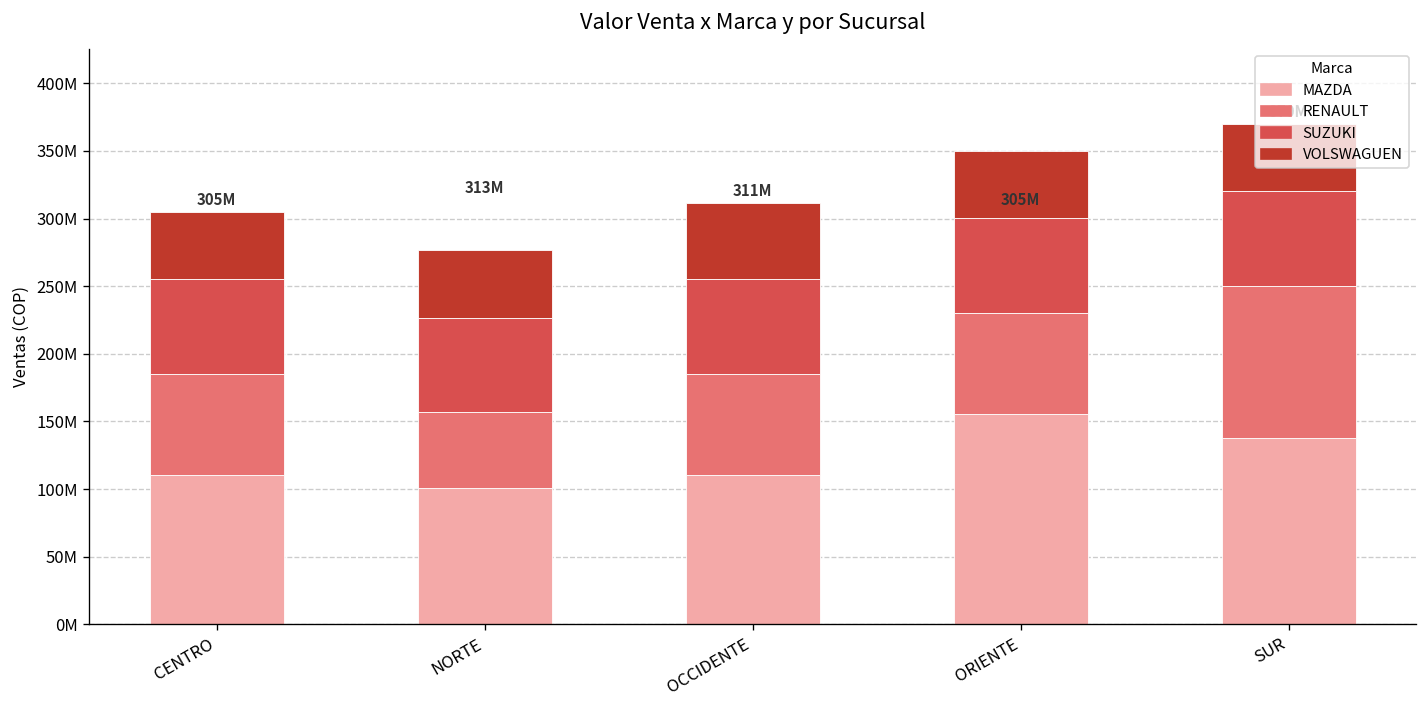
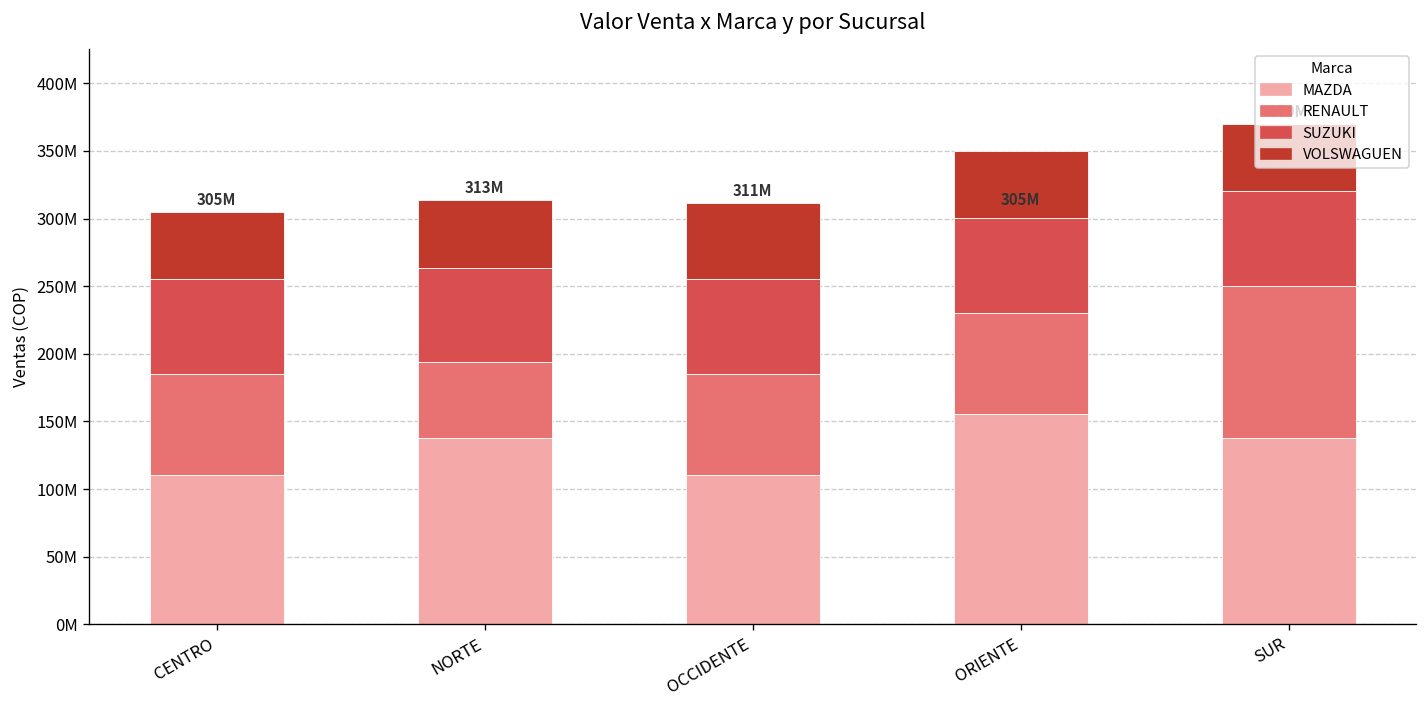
  {
    "MAZDA": {
      "CENTRO": 110000000,
-     "NORTE": 100000000,
+     "NORTE": 138000000,
      "OCCIDENTE": 110000000,
      "ORIENTE": 155000000,
      "SUR": 138000000
    }
  }
